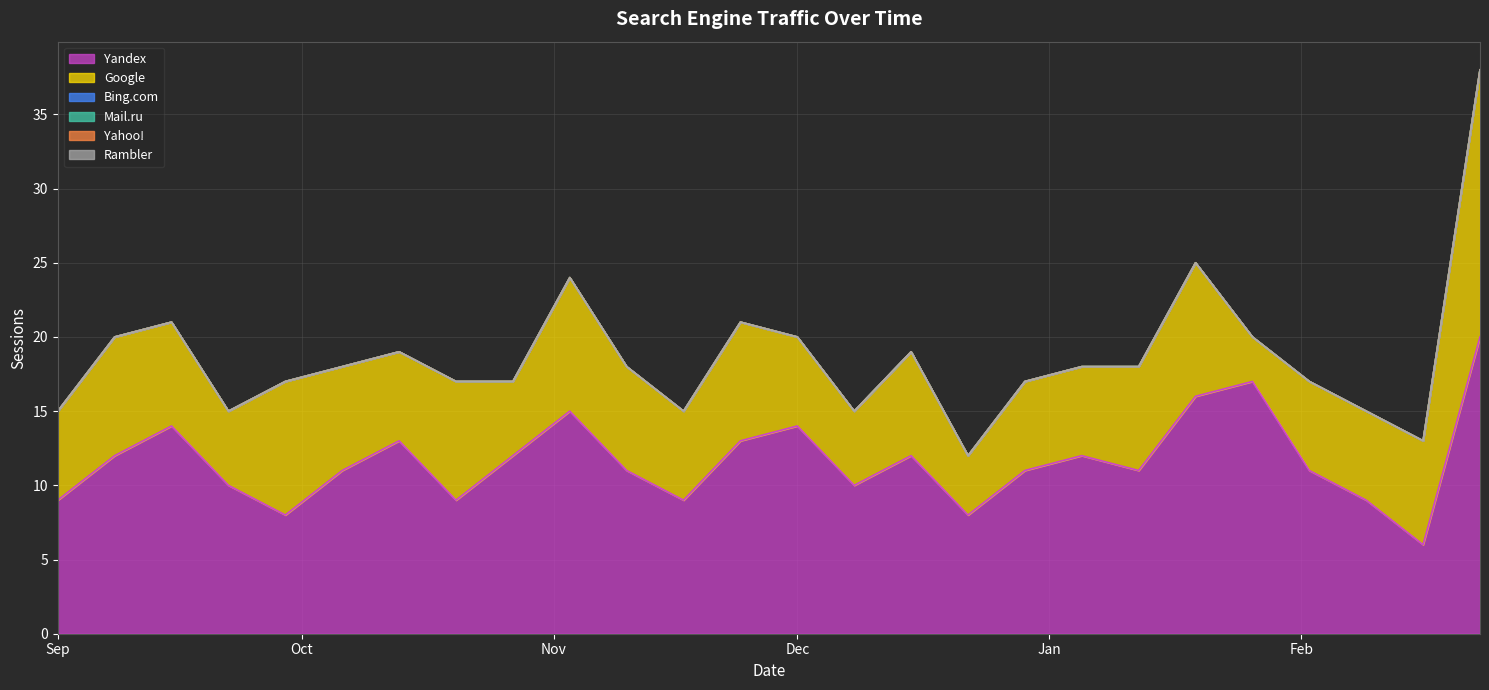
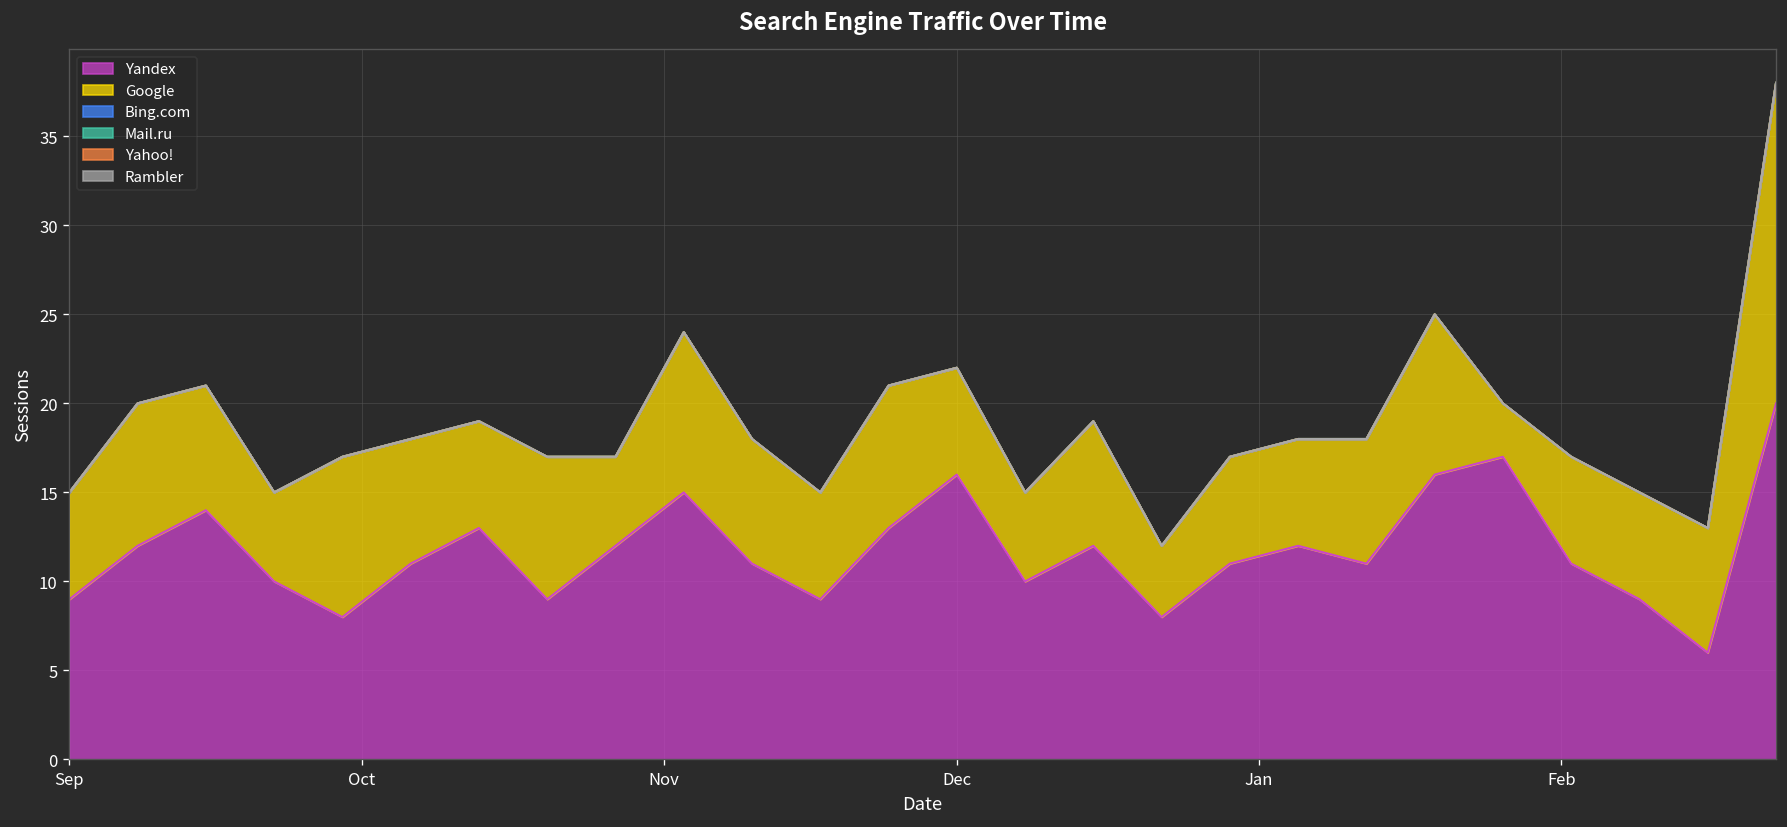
  {
    "Yandex": {
      "Sep": 9,
-     "Dec": 14
+     "Dec": 16
    }
  }
